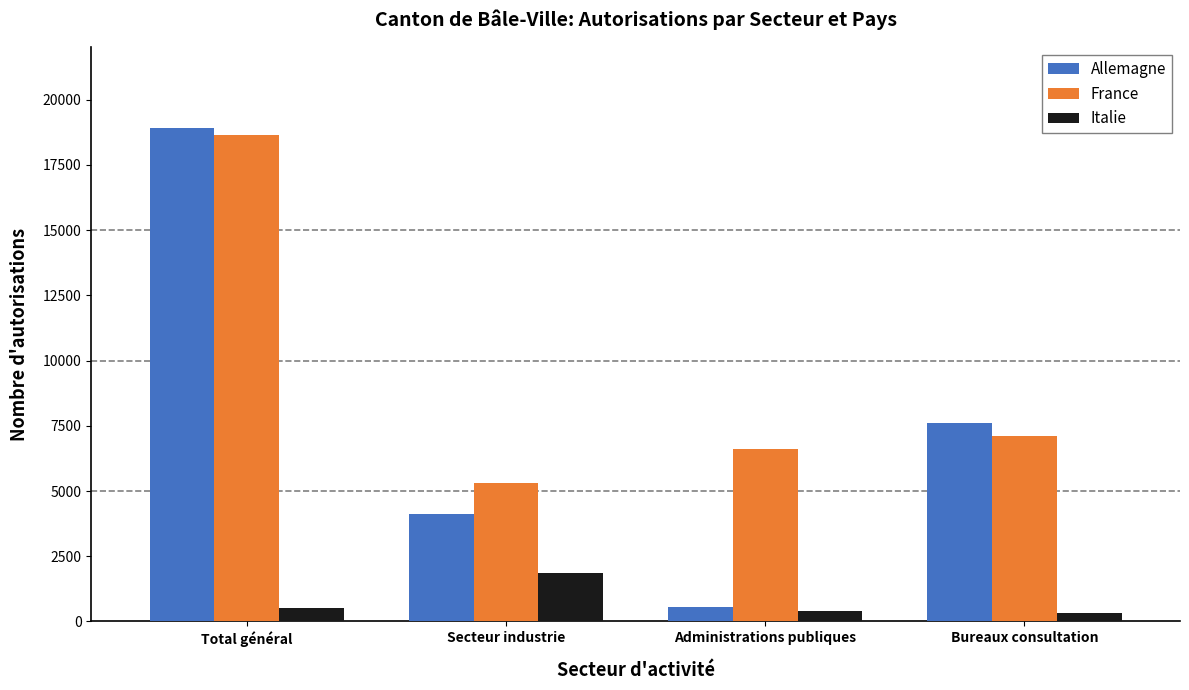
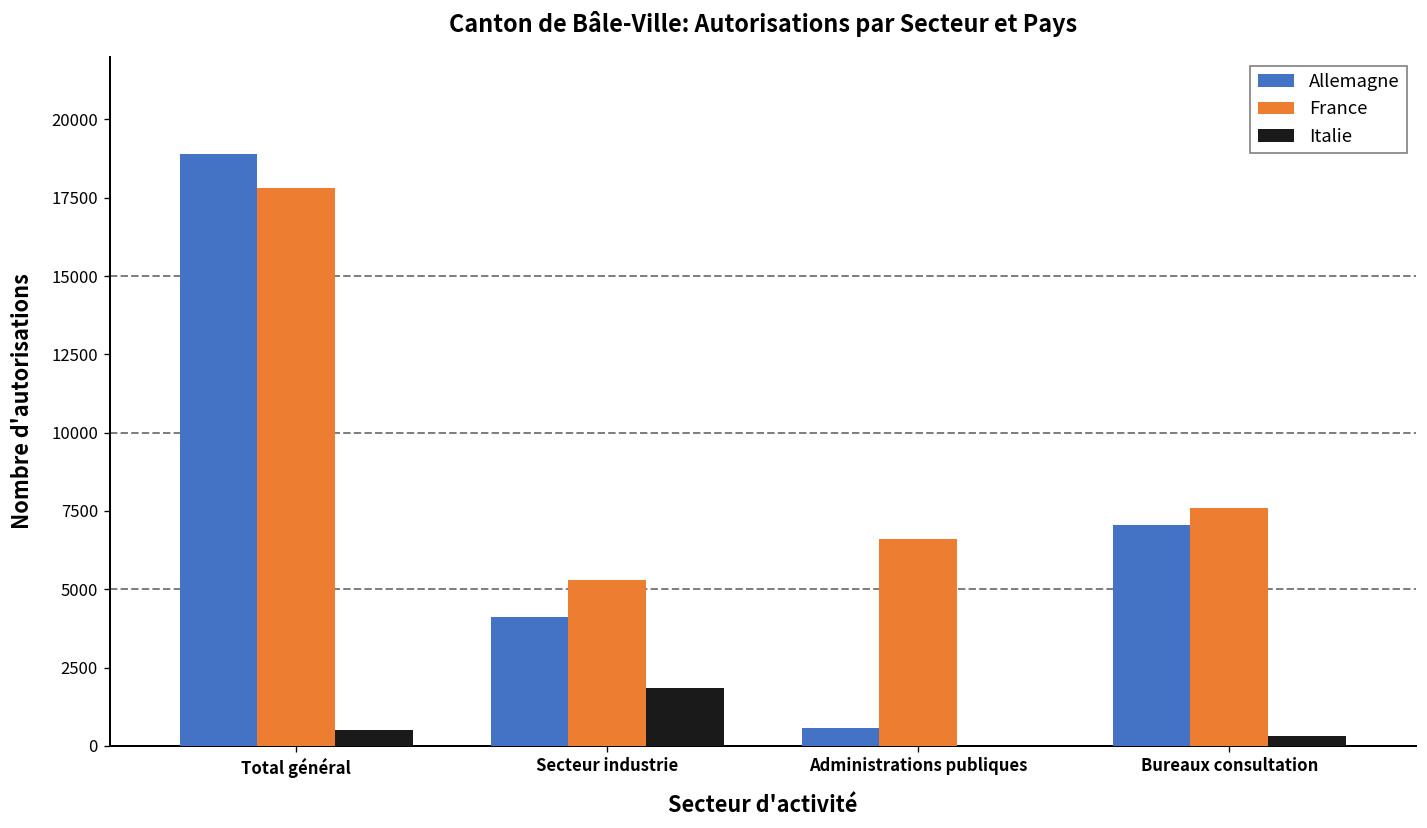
  {
    "Allemagne": {
      "Total général": 18900,
      "Secteur industrie": 4100,
      "Administrations publiques": 600,
-     "Bureaux consultation": 7600
+     "Bureaux consultation": 7000
    },
    "France": {
-     "Total général": 18600,
+     "Total général": 17800,
      "Secteur industrie": 5300,
      "Administrations publiques": 6600,
-     "Bureaux consultation": 7100
+     "Bureaux consultation": 7600
    },
    "Italie": {
      "Total général": 500,
      "Secteur industrie": 1800,
-     "Administrations publiques": 400,
+     "Administrations publiques": 0,
      "Bureaux consultation": 300
    }
  }
